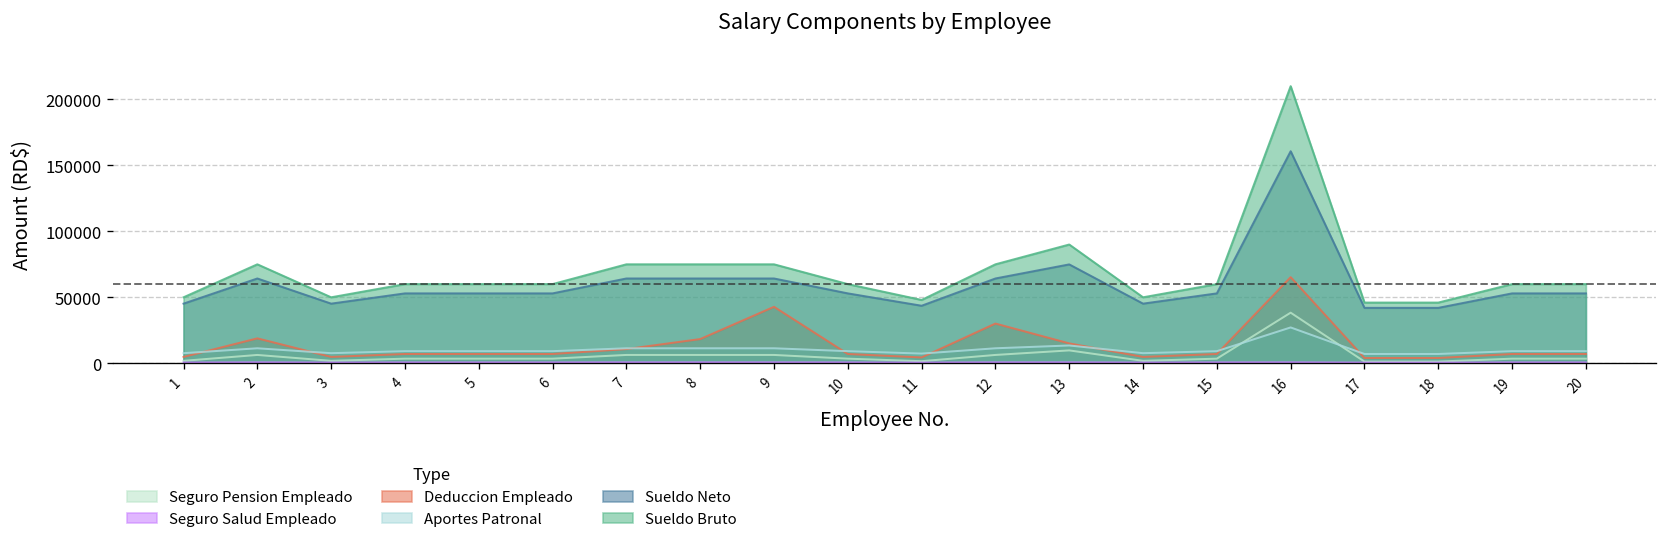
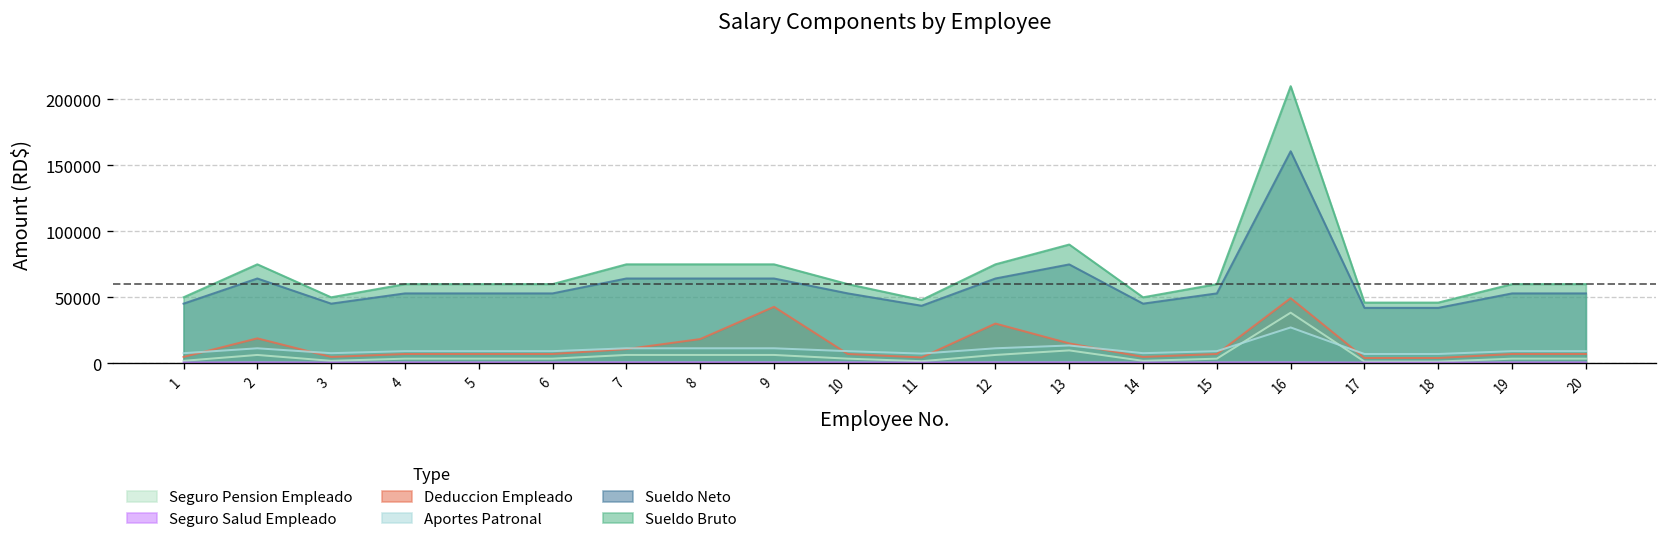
  {
    "Seguro Salud Empleado": {
      "2": 1000,
      "4": 1000,
      "5": 1000,
      "6": 1000,
      "7": 1000,
      "8": 1000,
      "9": 1000,
      "10": 1000,
      "12": 1000,
      "13": 1000,
      "15": 1000,
      "16": 1000,
      "19": 1000,
      "20": 1000
    },
    "Deduccion Empleado": {
      "1": 5000,
      "2": 19000,
      "3": 5000,
      "8": 18000,
      "9": 43000,
      "11": 4000,
      "12": 30000,
      "14": 5000,
-     "16": 65000,
+     "16": 49000,
      "17": 4000,
      "18": 4000
    }
  }
